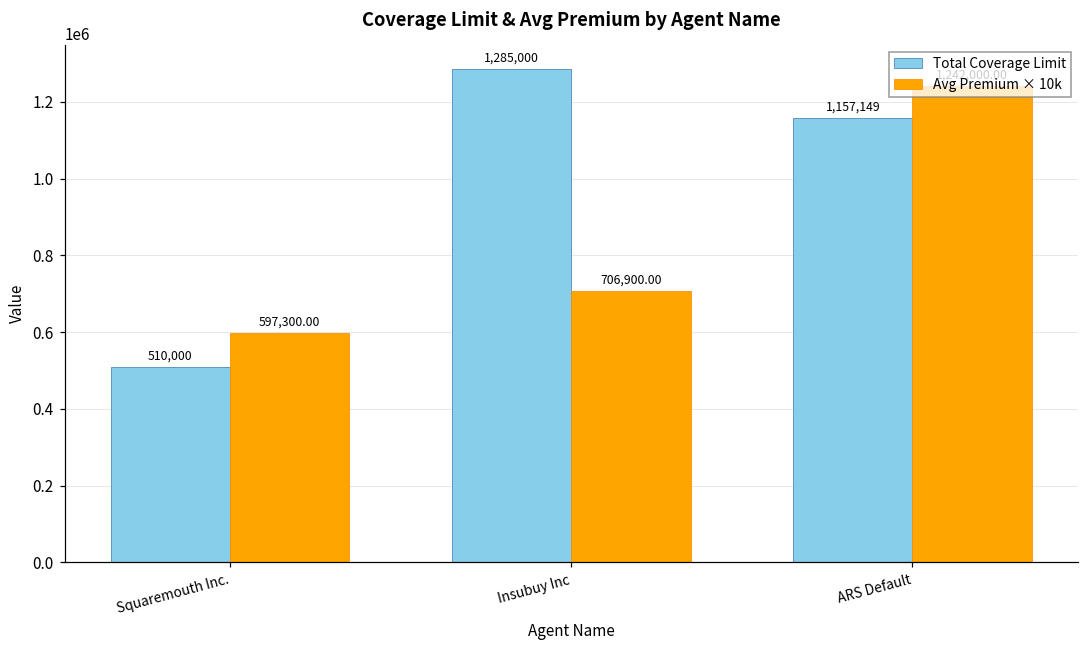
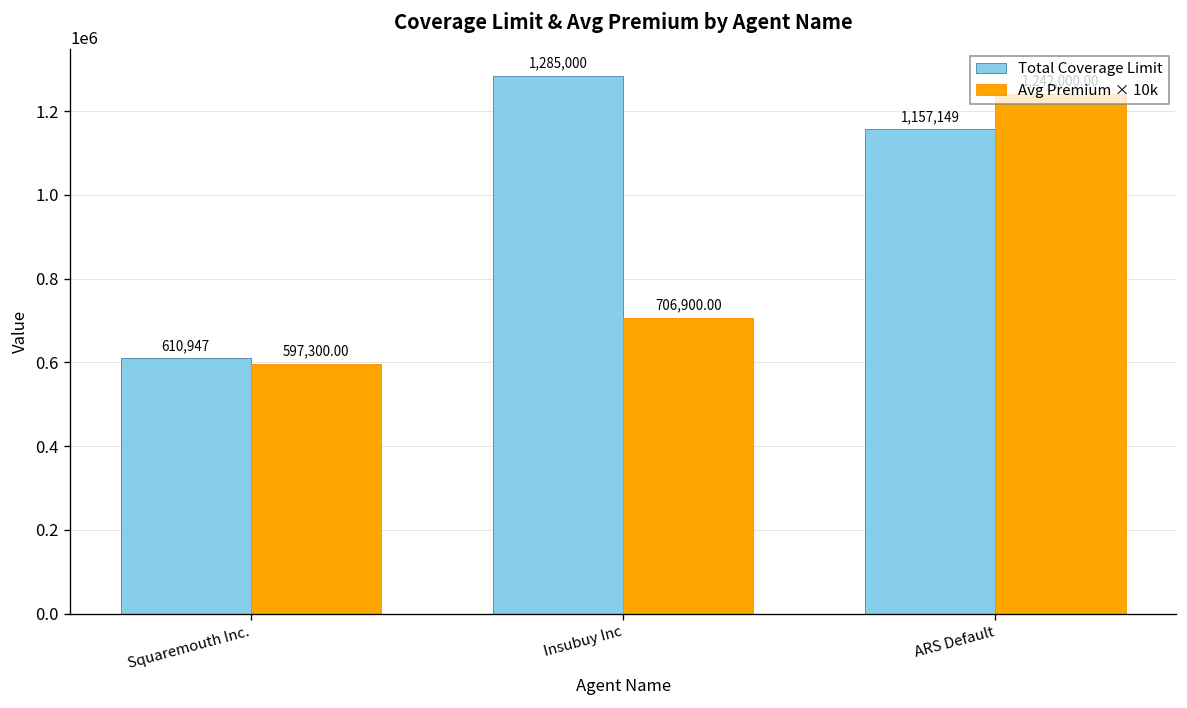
  {
    "Total Coverage Limit": {
-     "Squaremouth Inc.": "510,000",
+     "Squaremouth Inc.": "610,947",
      "Insubuy Inc": "1,285,000",
      "ARS Default": "1,157,149"
    },
    "Avg Premium × 10k": {
      "Squaremouth Inc.": "597,300.00",
      "Insubuy Inc": "706,900.00"
    }
  }
